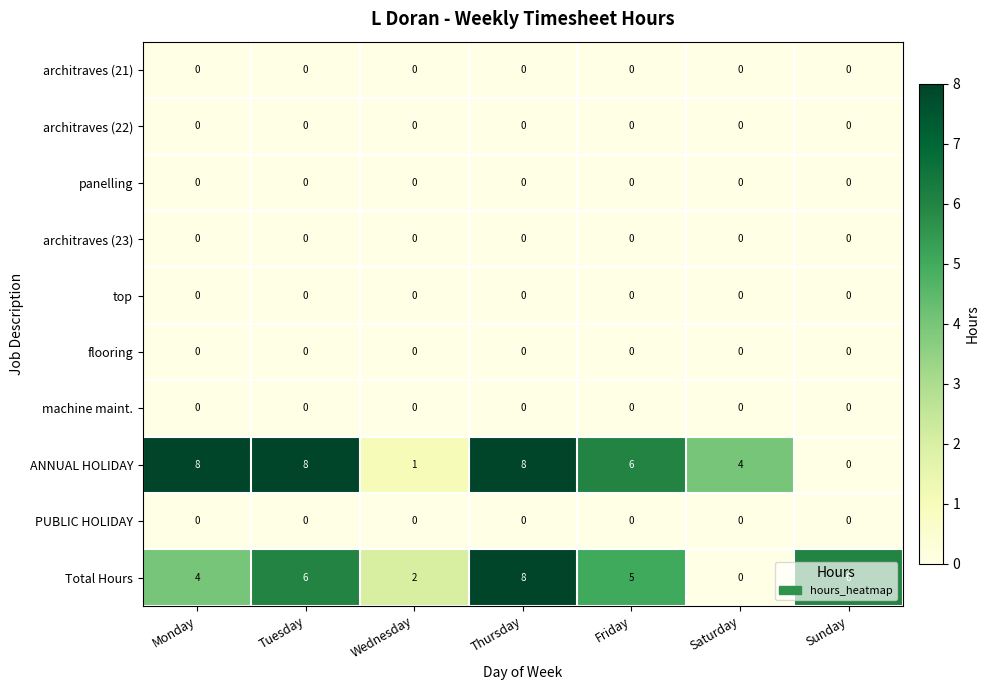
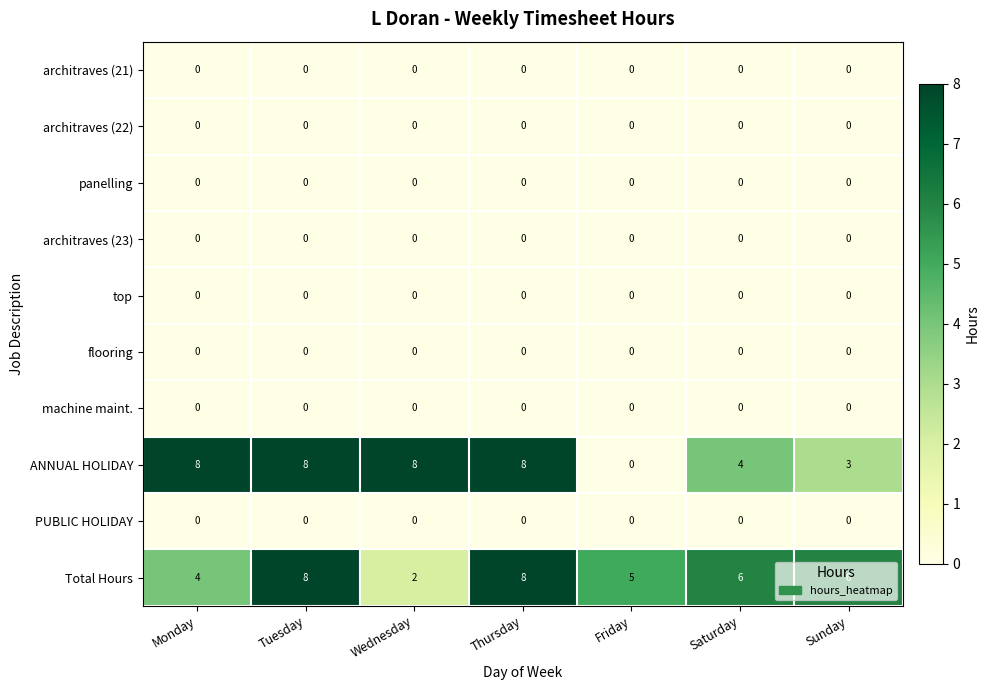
  {
    "architraves (21)": {
      "Monday": 0,
      "Tuesday": 0,
      "Wednesday": 0,
      "Thursday": 0,
      "Friday": 0,
      "Saturday": 0,
      "Sunday": 0
    },
    "architraves (22)": {
      "Monday": 0,
      "Tuesday": 0,
      "Wednesday": 0,
      "Thursday": 0,
      "Friday": 0,
      "Saturday": 0,
      "Sunday": 0
    },
    "panelling": {
      "Monday": 0,
      "Tuesday": 0,
      "Wednesday": 0,
      "Thursday": 0,
      "Friday": 0,
      "Saturday": 0,
      "Sunday": 0
    },
    "architraves (23)": {
      "Monday": 0,
      "Tuesday": 0,
      "Wednesday": 0,
      "Thursday": 0,
      "Friday": 0,
      "Saturday": 0,
      "Sunday": 0
    },
    "top": {
      "Monday": 0,
      "Tuesday": 0,
      "Wednesday": 0,
      "Thursday": 0,
      "Friday": 0,
      "Saturday": 0,
      "Sunday": 0
    },
    "flooring": {
      "Monday": 0,
      "Tuesday": 0,
      "Wednesday": 0,
      "Thursday": 0,
      "Friday": 0,
      "Saturday": 0,
      "Sunday": 0
    },
    "machine maint.": {
      "Monday": 0,
      "Tuesday": 0,
      "Wednesday": 0,
      "Thursday": 0,
      "Friday": 0,
      "Saturday": 0,
      "Sunday": 0
    },
    "ANNUAL HOLIDAY": {
      "Monday": 8,
      "Tuesday": 8,
-     "Wednesday": 1,
+     "Wednesday": 8,
      "Thursday": 8,
-     "Friday": 6,
+     "Friday": 0,
      "Saturday": 4,
-     "Sunday": 0
+     "Sunday": 3
    },
    "PUBLIC HOLIDAY": {
      "Monday": 0,
      "Tuesday": 0,
      "Wednesday": 0,
      "Thursday": 0,
      "Friday": 0,
      "Saturday": 0,
      "Sunday": 0
    },
    "Total Hours": {
      "Monday": 4,
-     "Tuesday": 6,
+     "Tuesday": 8,
      "Wednesday": 2,
      "Thursday": 8,
      "Friday": 5,
-     "Saturday": 0
+     "Saturday": 6
    }
  }
